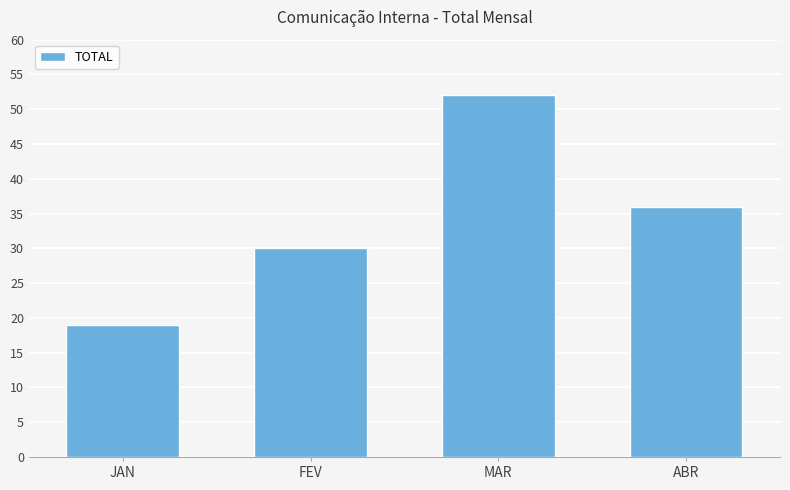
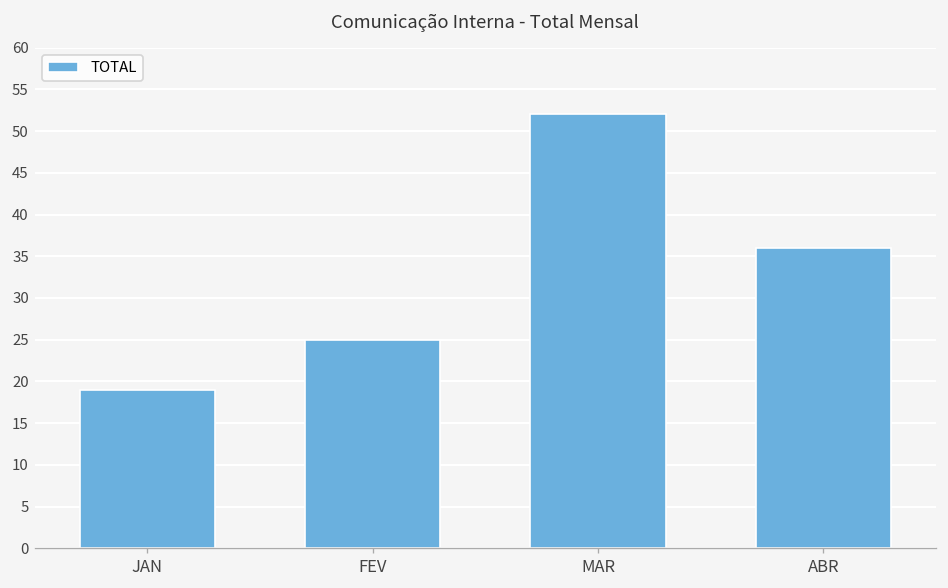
  {
    "JAN": 19,
-   "FEV": 30,
+   "FEV": 25,
    "MAR": 52,
    "ABR": 36
  }
